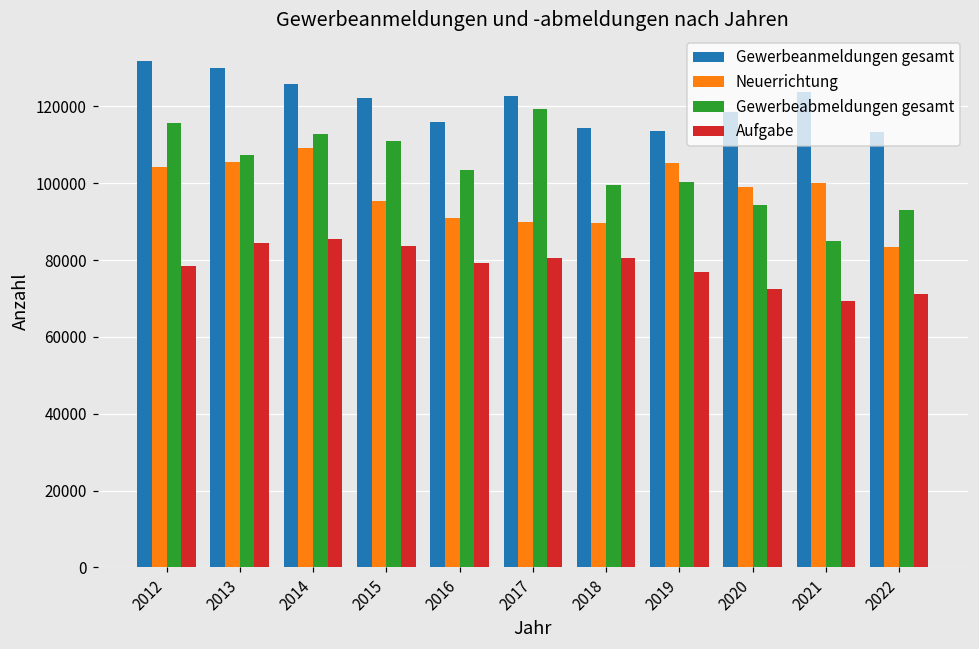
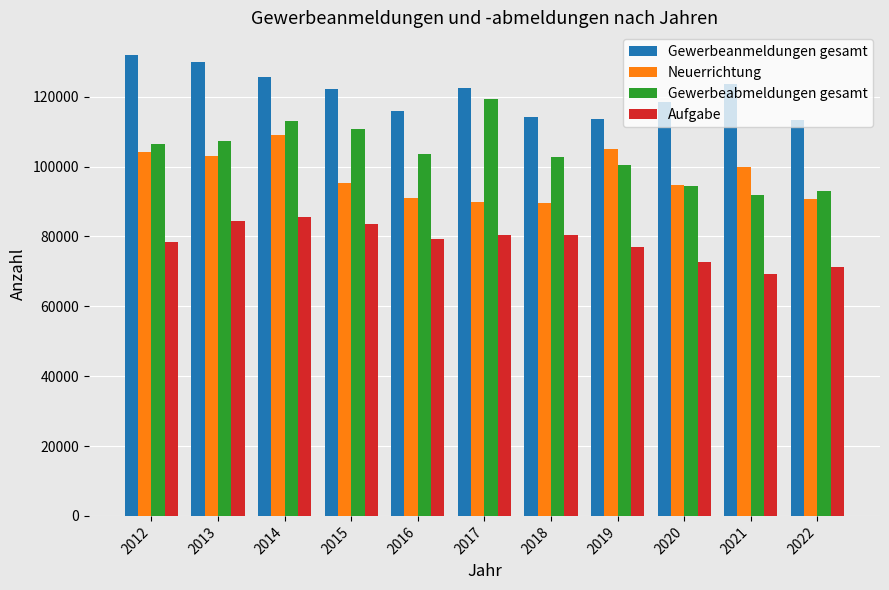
  {
    "Gewerbeanmeldungen gesamt": {
      "2012": 132000,
      "2013": 130000,
      "2014": 126000,
      "2015": 122000,
      "2016": 116000,
      "2017": 123000,
      "2018": 114000,
      "2019": 114000
    },
    "Neuerrichtung": {
      "2012": 104000,
-     "2013": 106000,
+     "2013": 103000,
      "2014": 109000,
      "2015": 95000,
      "2016": 91000,
      "2017": 90000,
      "2018": 90000,
      "2019": 105000,
-     "2020": 99000,
+     "2020": 95000,
      "2021": 100000,
-     "2022": 83000
+     "2022": 91000
    },
    "Gewerbeabmeldungen gesamt": {
-     "2012": 116000,
+     "2012": 107000,
      "2013": 107000,
      "2014": 113000,
      "2015": 111000,
      "2016": 103000,
      "2017": 119000,
-     "2018": 100000,
+     "2018": 103000,
      "2019": 100000,
      "2020": 94000,
-     "2021": 85000,
+     "2021": 92000,
      "2022": 93000
    },
    "Aufgabe": {
      "2012": 78000,
      "2013": 84000,
      "2014": 86000,
      "2015": 84000,
      "2016": 79000,
      "2017": 81000,
      "2018": 80000,
      "2019": 77000,
      "2020": 73000,
      "2021": 69000,
      "2022": 71000
    }
  }
